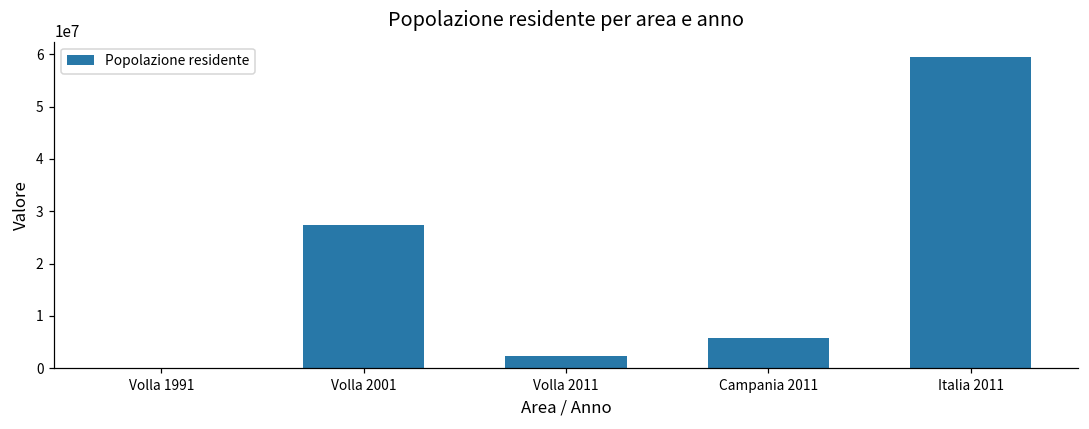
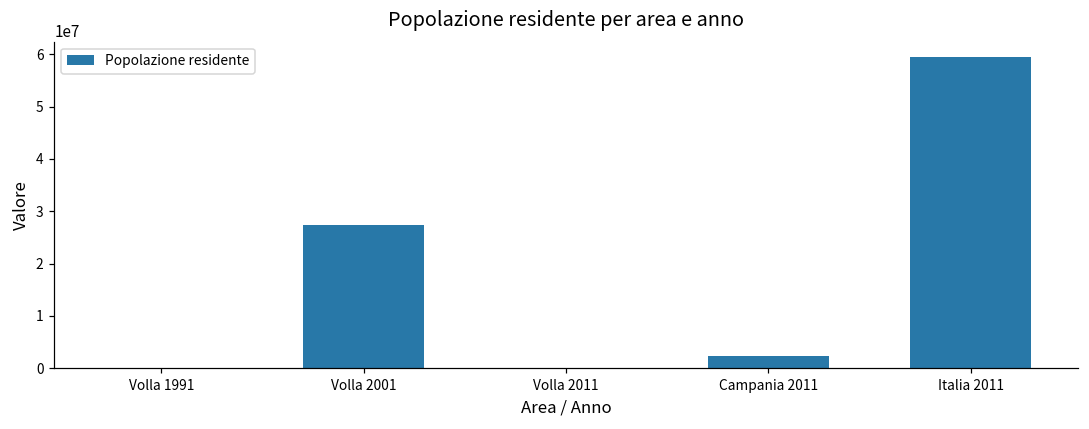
  {
    "Volla 2001": 27000000,
-   "Volla 2011": 2000000,
-   "Campania 2011": 6000000,
+   "Volla 2011": 0,
+   "Campania 2011": 2000000,
    "Italia 2011": 59000000
  }
